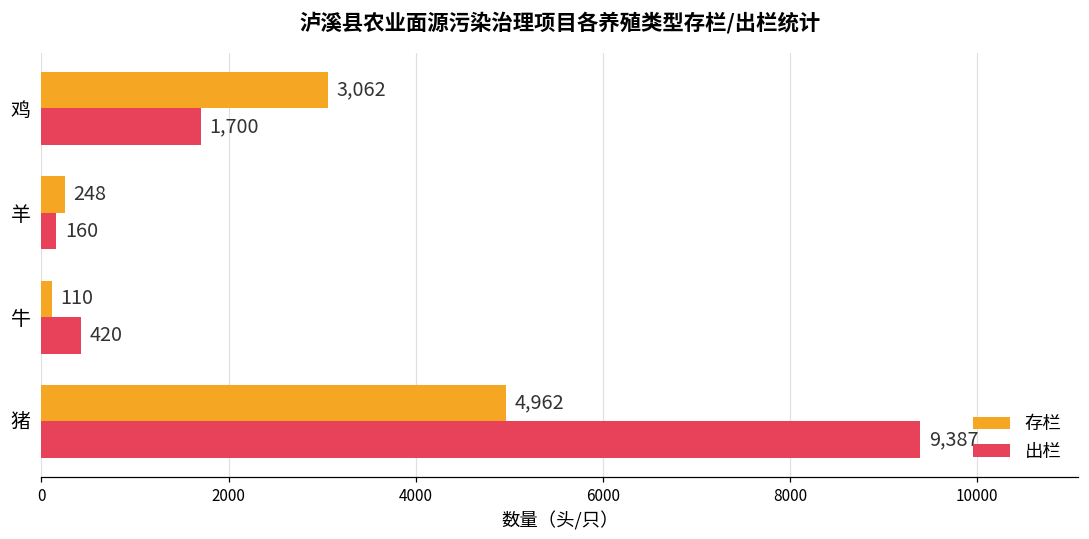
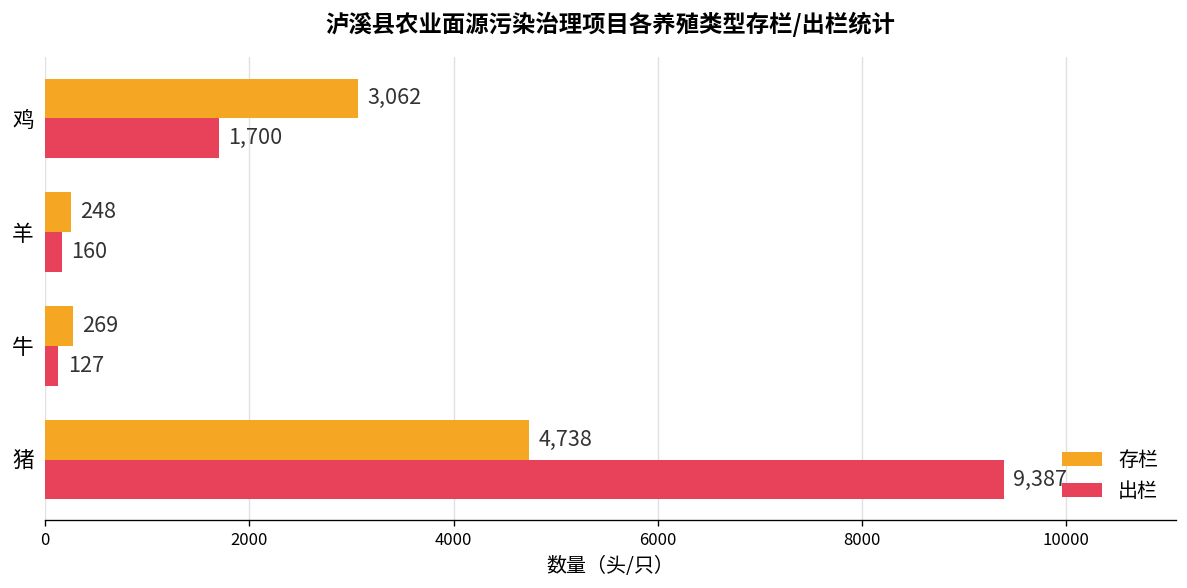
  {
    "存栏": {
      "鸡": "3,062",
      "羊": "248",
-     "牛": "110",
-     "猪": "4,962"
+     "牛": "269",
+     "猪": "4,738"
    },
    "出栏": {
      "鸡": "1,700",
      "羊": "160",
-     "牛": "420",
+     "牛": "127",
      "猪": "9,387"
    }
  }
